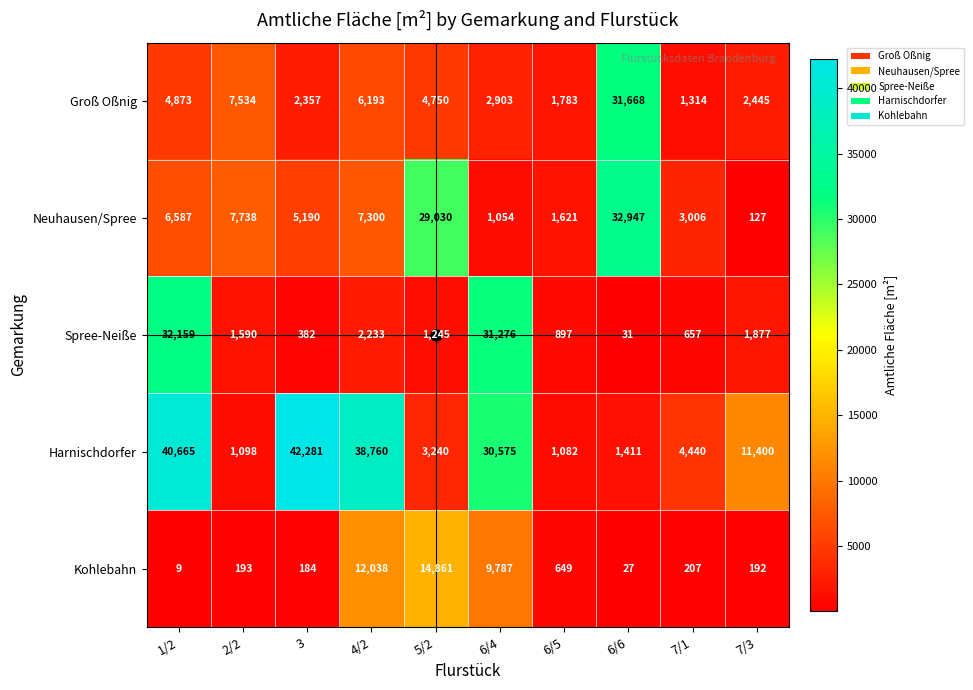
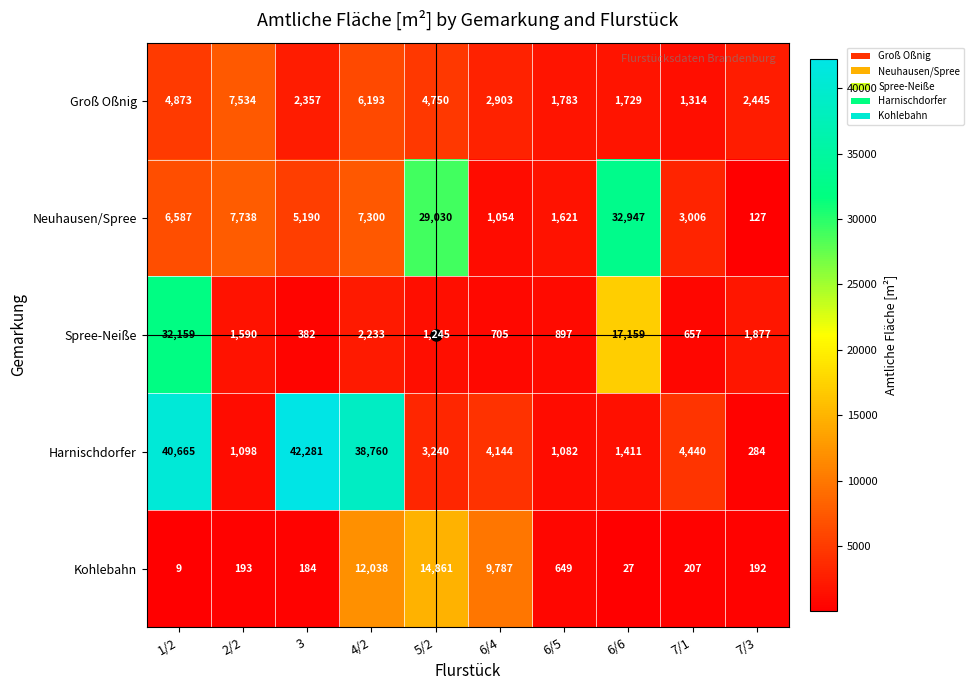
  {
    "Groß Oßnig": {
      "1/2": "4,873",
      "2/2": "7,534",
      "3": "2,357",
      "4/2": "6,193",
      "5/2": "4,750",
      "6/4": "2,903",
      "6/5": "1,783",
-     "6/6": "31,668",
+     "6/6": "1,729",
      "7/3": "2,445"
    },
    "Neuhausen/Spree": {
      "1/2": "6,587",
      "2/2": "7,738",
      "3": "5,190",
      "4/2": "7,300",
      "5/2": "29,030",
      "6/4": "1,054",
      "6/5": "1,621",
      "6/6": "32,947",
      "7/1": "3,006",
      "7/3": "127"
    },
    "Spree-Neiße": {
      "1/2": "32,159",
      "2/2": "1,590",
      "3": "382",
      "4/2": "2,233",
-     "6/4": "31,276",
+     "6/4": "705",
      "6/5": "897",
-     "6/6": "31",
+     "6/6": "17,159",
      "7/1": "657",
      "7/3": "1,877"
    },
    "Harnischdorfer": {
      "1/2": "40,665",
      "2/2": "1,098",
      "3": "42,281",
      "4/2": "38,760",
      "5/2": "3,240",
-     "6/4": "30,575",
+     "6/4": "4,144",
      "6/5": "1,082",
      "6/6": "1,411",
      "7/1": "4,440",
-     "7/3": "11,400"
+     "7/3": "284"
    },
    "Kohlebahn": {
      "1/2": "9",
      "2/2": "193",
      "3": "184",
      "4/2": "12,038",
      "5/2": "14,861",
      "6/4": "9,787",
      "6/5": "649",
      "6/6": "27",
      "7/1": "207",
      "7/3": "192"
    }
  }
